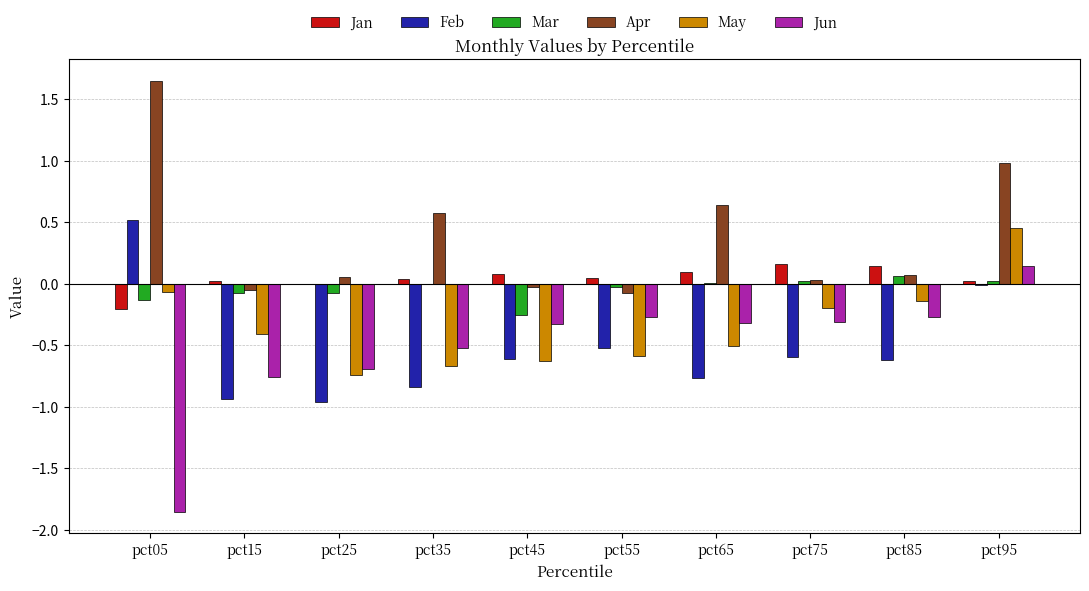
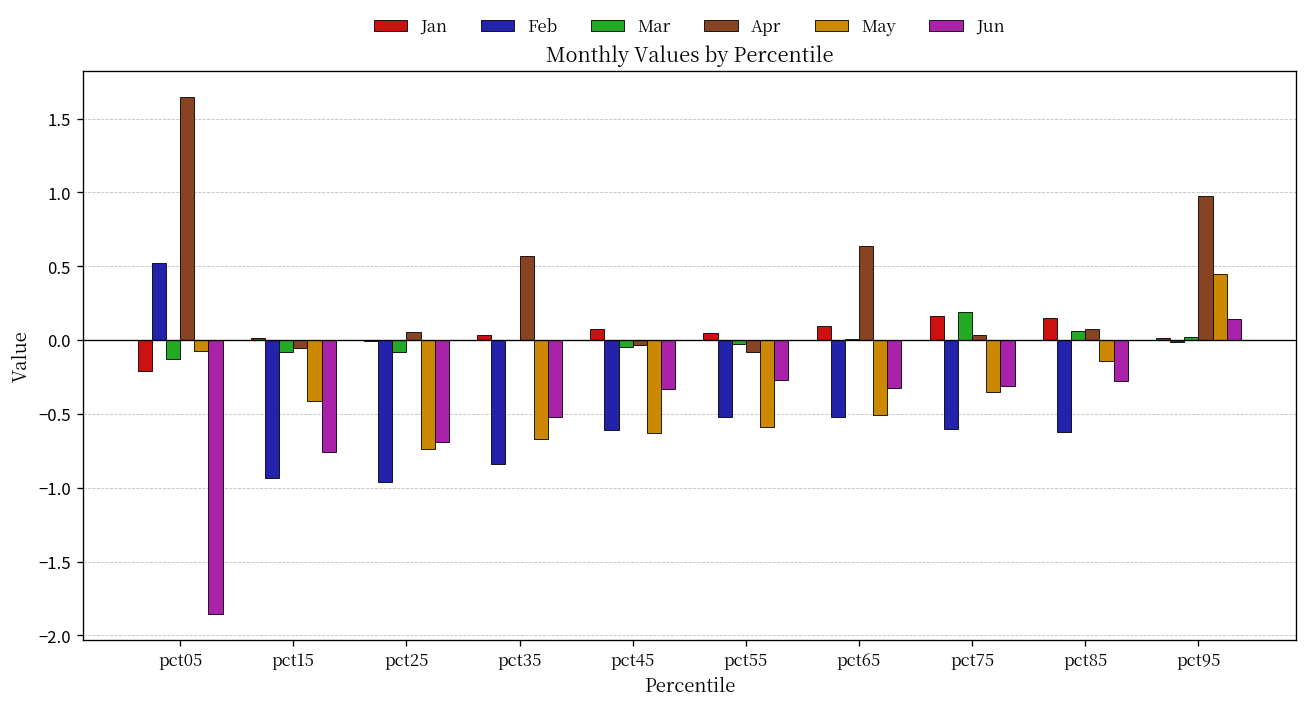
  {
    "Jan": {
      "pct05": -0.21,
      "pct35": 0.03,
      "pct45": 0.07,
      "pct55": 0.05,
      "pct65": 0.10,
      "pct75": 0.16,
      "pct85": 0.15
    },
    "Feb": {
      "pct05": 0.52,
      "pct15": -0.94,
      "pct25": -0.96,
      "pct35": -0.84,
      "pct45": -0.61,
      "pct55": -0.52,
-     "pct65": -0.77,
+     "pct65": -0.52,
      "pct75": -0.60,
      "pct85": -0.62
    },
    "Mar": {
      "pct05": -0.13,
      "pct15": -0.08,
      "pct25": -0.08,
-     "pct45": -0.26,
+     "pct45": -0.05,
      "pct55": -0.03,
-     "pct75": 0.02,
+     "pct75": 0.19,
      "pct85": 0.06,
      "pct95": 0.02
    },
    "Apr": {
      "pct05": 1.65,
      "pct15": -0.05,
      "pct25": 0.06,
      "pct35": 0.57,
      "pct45": -0.03,
      "pct55": -0.08,
      "pct65": 0.63,
      "pct75": 0.03,
      "pct85": 0.07,
      "pct95": 0.98
    },
    "May": {
      "pct05": -0.07,
      "pct15": -0.41,
      "pct25": -0.74,
      "pct35": -0.67,
      "pct45": -0.63,
      "pct55": -0.59,
      "pct65": -0.51,
-     "pct75": -0.20,
+     "pct75": -0.35,
      "pct85": -0.14,
      "pct95": 0.45
    },
    "Jun": {
      "pct05": -1.86,
      "pct15": -0.76,
      "pct25": -0.69,
      "pct35": -0.52,
      "pct45": -0.33,
      "pct55": -0.27,
      "pct65": -0.32,
      "pct75": -0.31,
      "pct85": -0.27,
      "pct95": 0.14
    }
  }
